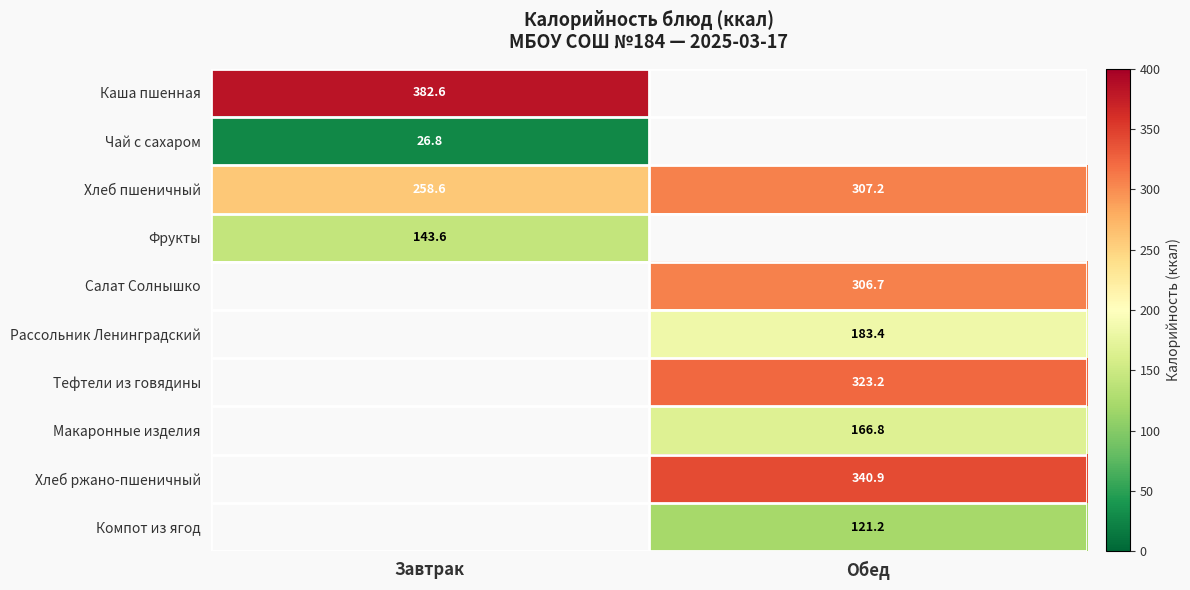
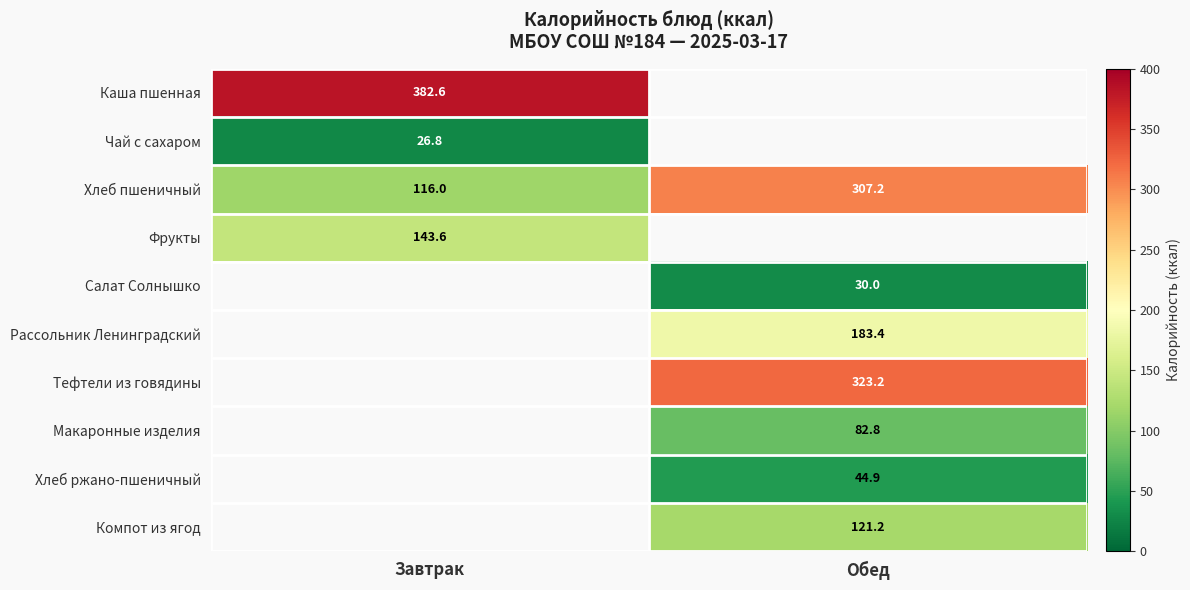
  {
    "Каша пшенная": {
      "Завтрак": 382.6
    },
    "Чай с сахаром": {
      "Завтрак": 26.8
    },
    "Хлеб пшеничный": {
-     "Завтрак": 258.6,
+     "Завтрак": 116.0,
      "Обед": 307.2
    },
    "Фрукты": {
      "Завтрак": 143.6
    },
    "Салат Солнышко": {
-     "Обед": 306.7
+     "Обед": 30.0
    },
    "Рассольник Ленинградский": {
      "Обед": 183.4
    },
    "Тефтели из говядины": {
      "Обед": 323.2
    },
    "Макаронные изделия": {
-     "Обед": 166.8
+     "Обед": 82.8
    },
    "Хлеб ржано-пшеничный": {
-     "Обед": 340.9
+     "Обед": 44.9
    },
    "Компот из ягод": {
      "Обед": 121.2
    }
  }
